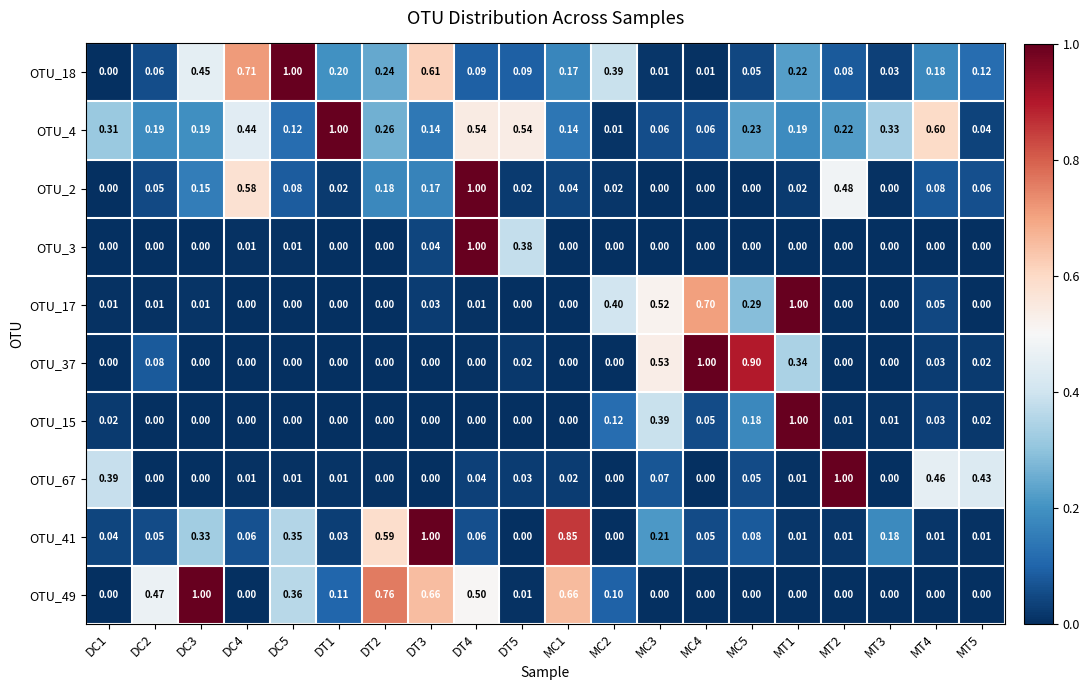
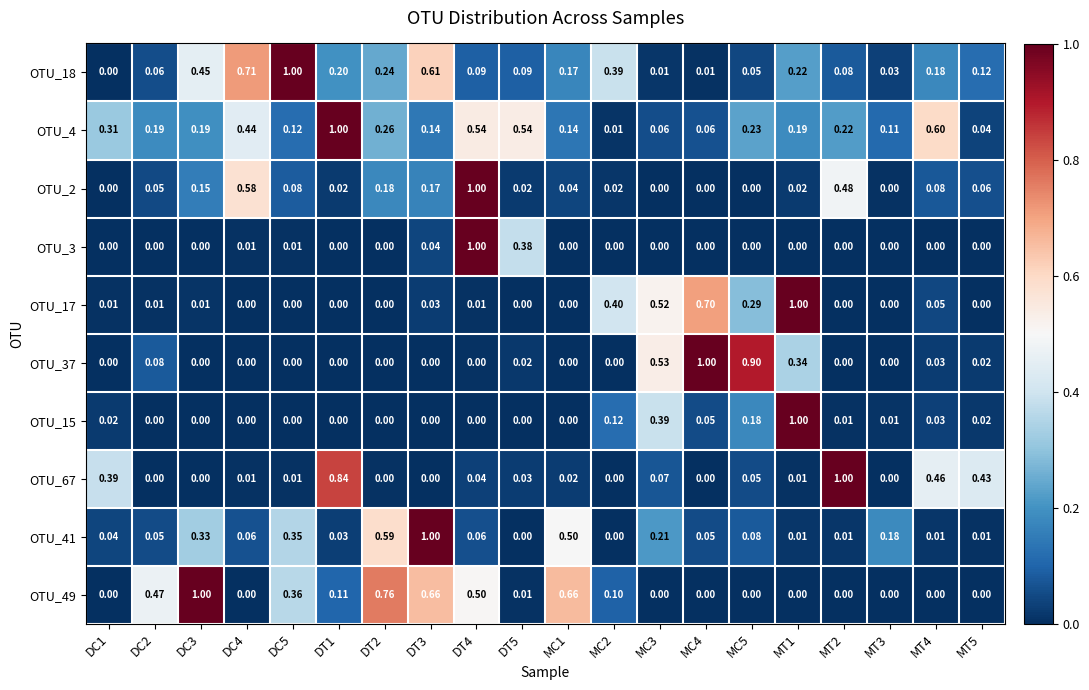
  {
    "OTU_18": {
      "DC1": 0.00,
      "DC2": 0.06,
      "DC3": 0.45,
      "DC4": 0.71,
      "DC5": 1.00,
      "DT1": 0.20,
      "DT2": 0.24,
      "DT3": 0.61,
      "DT4": 0.09,
      "DT5": 0.09,
      "MC1": 0.17,
      "MC2": 0.39,
      "MC3": 0.01,
      "MC4": 0.01,
      "MC5": 0.05,
      "MT1": 0.22,
      "MT2": 0.08,
      "MT3": 0.03,
      "MT4": 0.18,
      "MT5": 0.12
    },
    "OTU_4": {
      "DC1": 0.31,
      "DC2": 0.19,
      "DC3": 0.19,
      "DC4": 0.44,
      "DC5": 0.12,
      "DT1": 1.00,
      "DT2": 0.26,
      "DT3": 0.14,
      "DT4": 0.54,
      "DT5": 0.54,
      "MC1": 0.14,
      "MC2": 0.01,
      "MC3": 0.06,
      "MC4": 0.06,
      "MC5": 0.23,
      "MT1": 0.19,
      "MT2": 0.22,
-     "MT3": 0.33,
+     "MT3": 0.11,
      "MT4": 0.60,
      "MT5": 0.04
    },
    "OTU_2": {
      "DC1": 0.00,
      "DC2": 0.05,
      "DC3": 0.15,
      "DC4": 0.58,
      "DC5": 0.08,
      "DT1": 0.02,
      "DT2": 0.18,
      "DT3": 0.17,
      "DT4": 1.00,
      "DT5": 0.02,
      "MC1": 0.04,
      "MC2": 0.02,
      "MC3": 0.00,
      "MC4": 0.00,
      "MC5": 0.00,
      "MT1": 0.02,
      "MT2": 0.48,
      "MT3": 0.00,
      "MT4": 0.08,
      "MT5": 0.06
    },
    "OTU_3": {
      "DC1": 0.00,
      "DC2": 0.00,
      "DC3": 0.00,
      "DC4": 0.01,
      "DC5": 0.01,
      "DT1": 0.00,
      "DT2": 0.00,
      "DT3": 0.04,
      "DT4": 1.00,
      "DT5": 0.38,
      "MC1": 0.00,
      "MC2": 0.00,
      "MC3": 0.00,
      "MC4": 0.00,
      "MC5": 0.00,
      "MT1": 0.00,
      "MT2": 0.00,
      "MT3": 0.00,
      "MT4": 0.00,
      "MT5": 0.00
    },
    "OTU_17": {
      "DC1": 0.01,
      "DC2": 0.01,
      "DC3": 0.01,
      "DC4": 0.00,
      "DC5": 0.00,
      "DT1": 0.00,
      "DT2": 0.00,
      "DT3": 0.03,
      "DT4": 0.01,
      "DT5": 0.00,
      "MC1": 0.00,
      "MC2": 0.40,
      "MC3": 0.52,
      "MC4": 0.70,
      "MC5": 0.29,
      "MT1": 1.00,
      "MT2": 0.00,
      "MT3": 0.00,
      "MT4": 0.05,
      "MT5": 0.00
    },
    "OTU_37": {
      "DC1": 0.00,
      "DC2": 0.08,
      "DC3": 0.00,
      "DC4": 0.00,
      "DC5": 0.00,
      "DT1": 0.00,
      "DT2": 0.00,
      "DT3": 0.00,
      "DT4": 0.00,
      "DT5": 0.02,
      "MC1": 0.00,
      "MC2": 0.00,
      "MC3": 0.53,
      "MC4": 1.00,
      "MC5": 0.90,
      "MT1": 0.34,
      "MT2": 0.00,
      "MT3": 0.00,
      "MT4": 0.03,
      "MT5": 0.02
    },
    "OTU_15": {
      "DC1": 0.02,
      "DC2": 0.00,
      "DC3": 0.00,
      "DC4": 0.00,
      "DC5": 0.00,
      "DT1": 0.00,
      "DT2": 0.00,
      "DT3": 0.00,
      "DT4": 0.00,
      "DT5": 0.00,
      "MC1": 0.00,
      "MC2": 0.12,
      "MC3": 0.39,
      "MC4": 0.05,
      "MC5": 0.18,
      "MT1": 1.00,
      "MT2": 0.01,
      "MT3": 0.01,
      "MT4": 0.03,
      "MT5": 0.02
    },
    "OTU_67": {
      "DC1": 0.39,
      "DC2": 0.00,
      "DC3": 0.00,
      "DC4": 0.01,
      "DC5": 0.01,
-     "DT1": 0.01,
+     "DT1": 0.84,
      "DT2": 0.00,
      "DT3": 0.00,
      "DT4": 0.04,
      "DT5": 0.03,
      "MC1": 0.02,
      "MC2": 0.00,
      "MC3": 0.07,
      "MC4": 0.00,
      "MC5": 0.05,
      "MT1": 0.01,
      "MT2": 1.00,
      "MT3": 0.00,
      "MT4": 0.46,
      "MT5": 0.43
    },
    "OTU_41": {
      "DC1": 0.04,
      "DC2": 0.05,
      "DC3": 0.33,
      "DC4": 0.06,
      "DC5": 0.35,
      "DT1": 0.03,
      "DT2": 0.59,
      "DT3": 1.00,
      "DT4": 0.06,
      "DT5": 0.00,
-     "MC1": 0.85,
+     "MC1": 0.50,
      "MC2": 0.00,
      "MC3": 0.21,
      "MC4": 0.05,
      "MC5": 0.08,
      "MT1": 0.01,
      "MT2": 0.01,
      "MT3": 0.18,
      "MT4": 0.01,
      "MT5": 0.01
    },
    "OTU_49": {
      "DC1": 0.00,
      "DC2": 0.47,
      "DC3": 1.00,
      "DC4": 0.00,
      "DC5": 0.36,
      "DT1": 0.11,
      "DT2": 0.76,
      "DT3": 0.66,
      "DT4": 0.50,
      "DT5": 0.01,
      "MC1": 0.66,
      "MC2": 0.10,
      "MC3": 0.00,
      "MC4": 0.00,
      "MC5": 0.00,
      "MT1": 0.00,
      "MT2": 0.00,
      "MT3": 0.00,
      "MT4": 0.00,
      "MT5": 0.00
    }
  }
